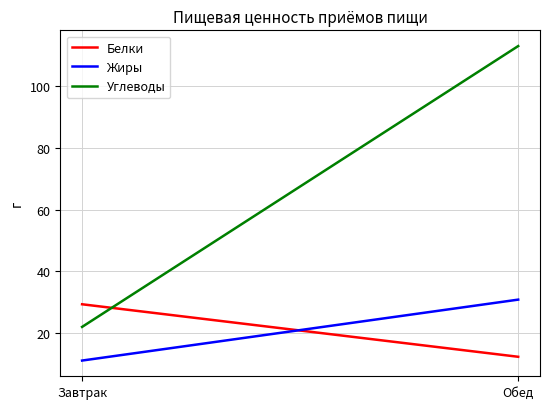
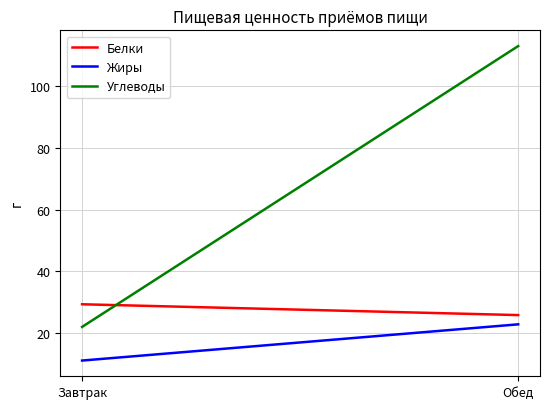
  {
    "Белки": {
      "Завтрак": 29,
-     "Обед": 12
+     "Обед": 26
    },
    "Жиры": {
      "Завтрак": 11,
-     "Обед": 31
+     "Обед": 23
    },
    "Углеводы": {
      "Завтрак": 22,
      "Обед": 113
    }
  }
